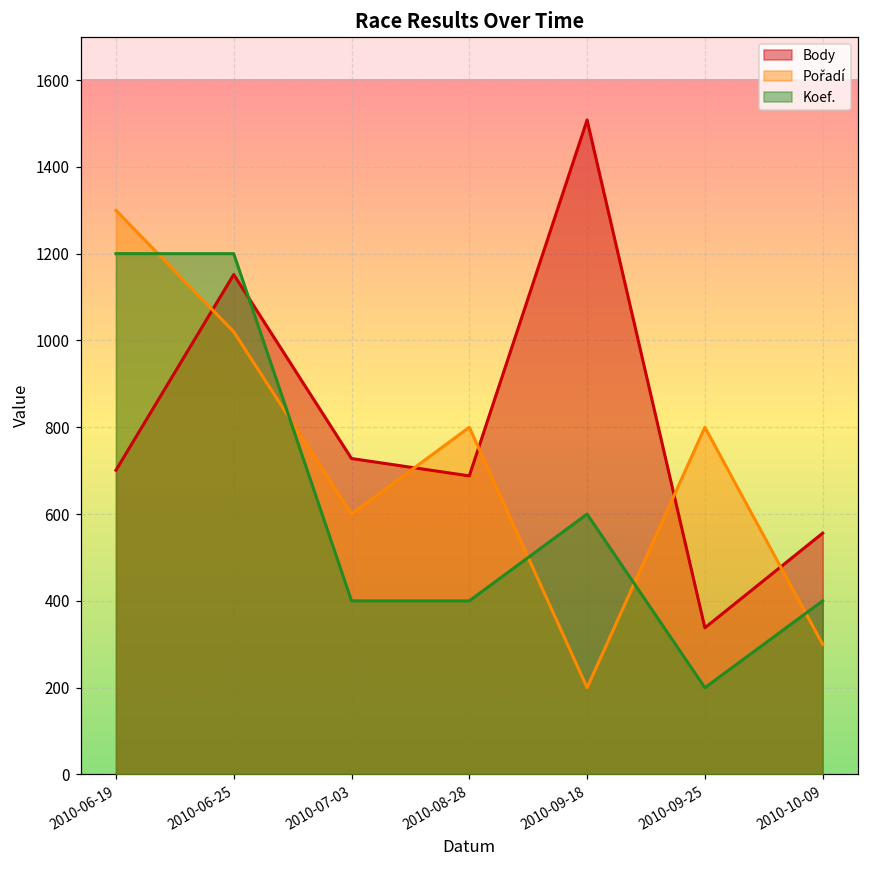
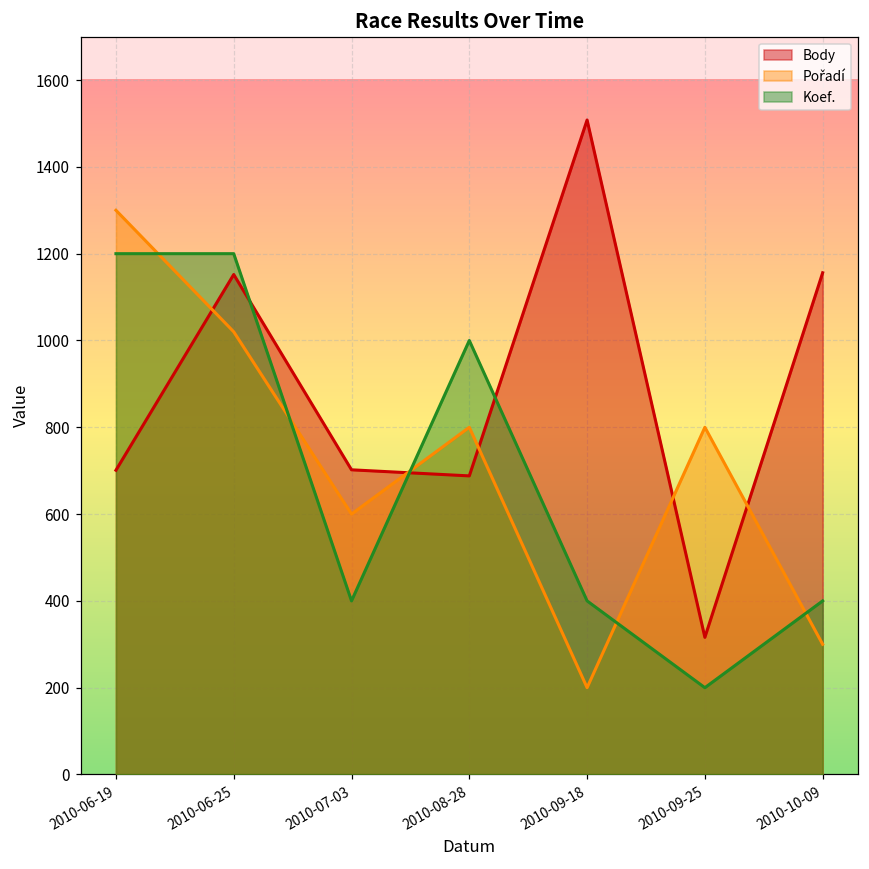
  {
    "Body": {
      "2010-06-19": 700,
      "2010-06-25": 1150,
-     "2010-07-03": 730,
+     "2010-07-03": 700,
      "2010-08-28": 690,
      "2010-09-18": 1510,
-     "2010-09-25": 340,
-     "2010-10-09": 560
+     "2010-09-25": 320,
+     "2010-10-09": 1160
    },
    "Pořadí": {
      "2010-06-19": 1300,
      "2010-06-25": 1020,
      "2010-07-03": 600,
      "2010-08-28": 800,
      "2010-09-18": 200,
      "2010-09-25": 800,
      "2010-10-09": 300
    },
    "Koef.": {
      "2010-06-19": 1200,
      "2010-06-25": 1200,
      "2010-07-03": 400,
-     "2010-08-28": 400,
-     "2010-09-18": 600,
+     "2010-08-28": 1000,
+     "2010-09-18": 400,
      "2010-09-25": 200,
      "2010-10-09": 400
    }
  }
